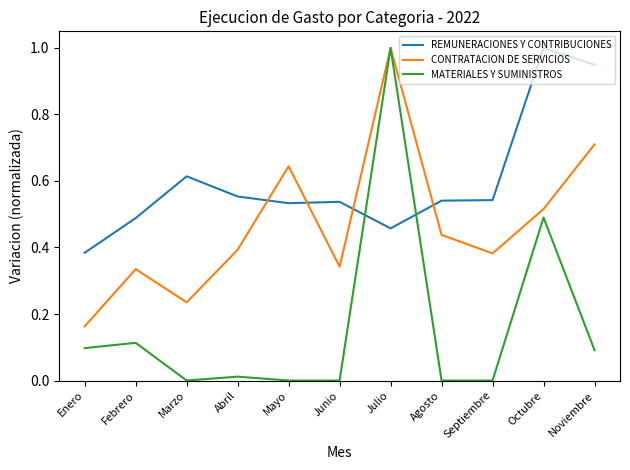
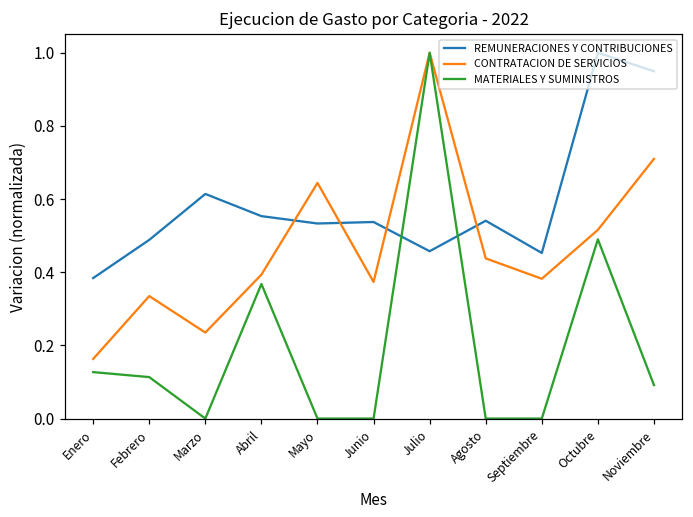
  {
    "REMUNERACIONES Y CONTRIBUCIONES": {
      "Enero": 0.38,
      "Febrero": 0.49,
      "Marzo": 0.61,
      "Abril": 0.55,
      "Mayo": 0.53,
      "Junio": 0.54,
      "Julio": 0.46,
      "Agosto": 0.54,
-     "Septiembre": 0.54
+     "Septiembre": 0.45
    },
    "CONTRATACION DE SERVICIOS": {
      "Enero": 0.16,
      "Febrero": 0.33,
      "Marzo": 0.24,
      "Abril": 0.39,
      "Mayo": 0.64,
-     "Junio": 0.34,
+     "Junio": 0.37,
      "Agosto": 0.44,
      "Septiembre": 0.38,
      "Octubre": 0.52,
      "Noviembre": 0.71
    },
    "MATERIALES Y SUMINISTROS": {
-     "Enero": 0.10,
+     "Enero": 0.13,
      "Febrero": 0.11,
      "Marzo": 0.00,
-     "Abril": 0.01,
+     "Abril": 0.37,
      "Mayo": 0.00,
      "Junio": 0.00,
      "Agosto": 0.00,
      "Septiembre": 0.00,
      "Octubre": 0.49,
      "Noviembre": 0.09
    }
  }
